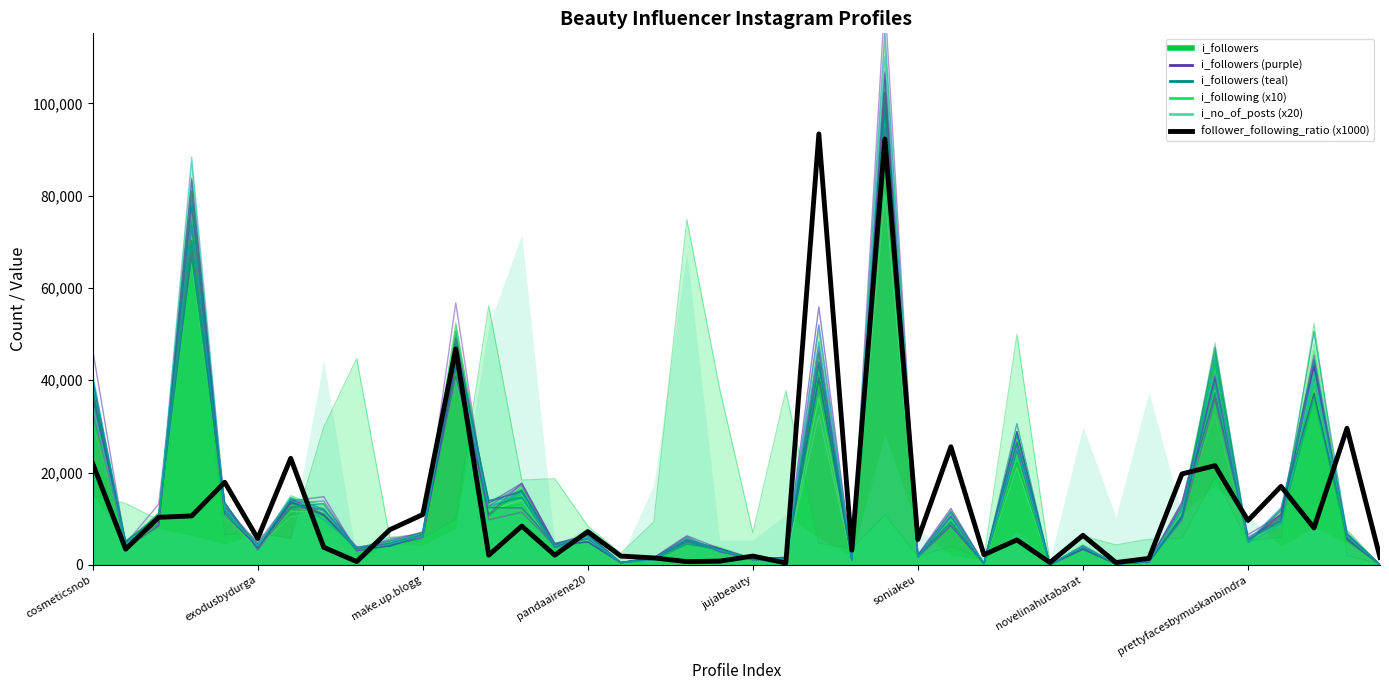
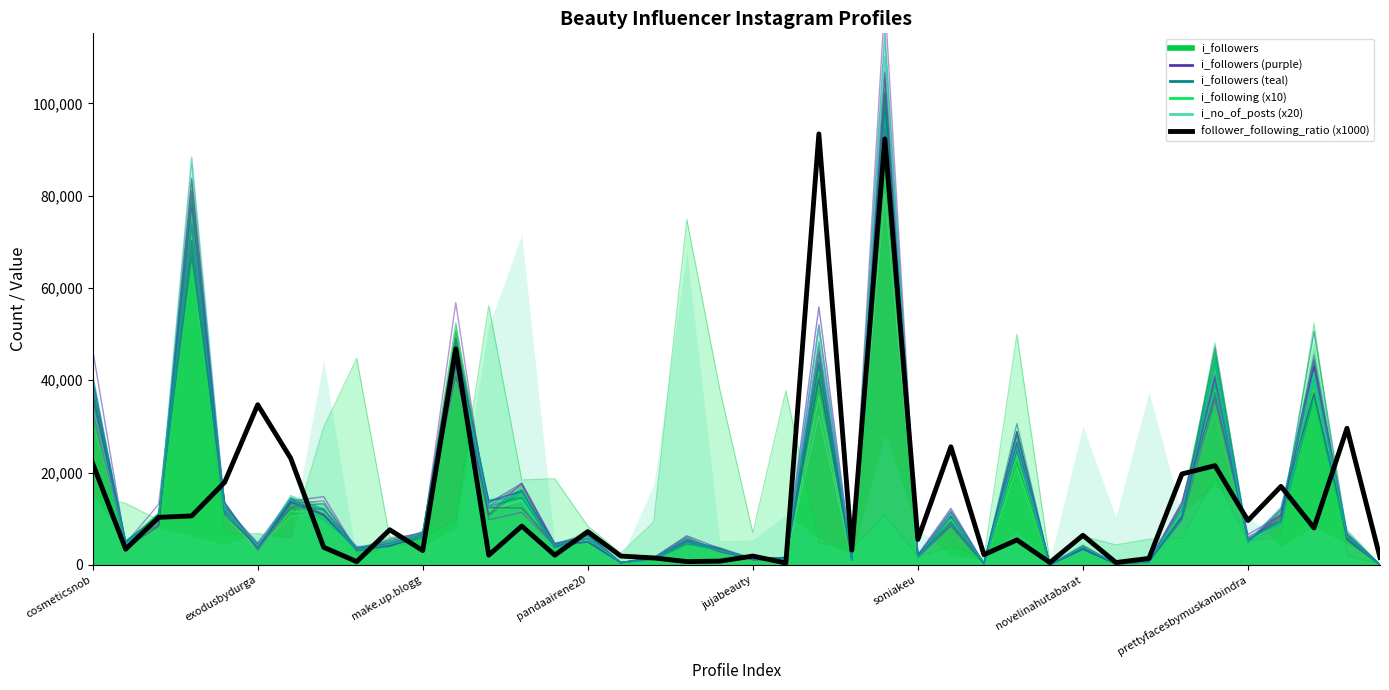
  {
    "follower_following_ratio (x1000)": {
      "cosmeticsnob": "22,000",
-     "exodusbydurga": "6,000",
-     "make.up.blogg": "11,000",
+     "exodusbydurga": "35,000",
+     "make.up.blogg": "3,000",
      "soniakeu": "6,000",
      "prettyfacesbymuskanbindra": "10,000"
    }
  }
